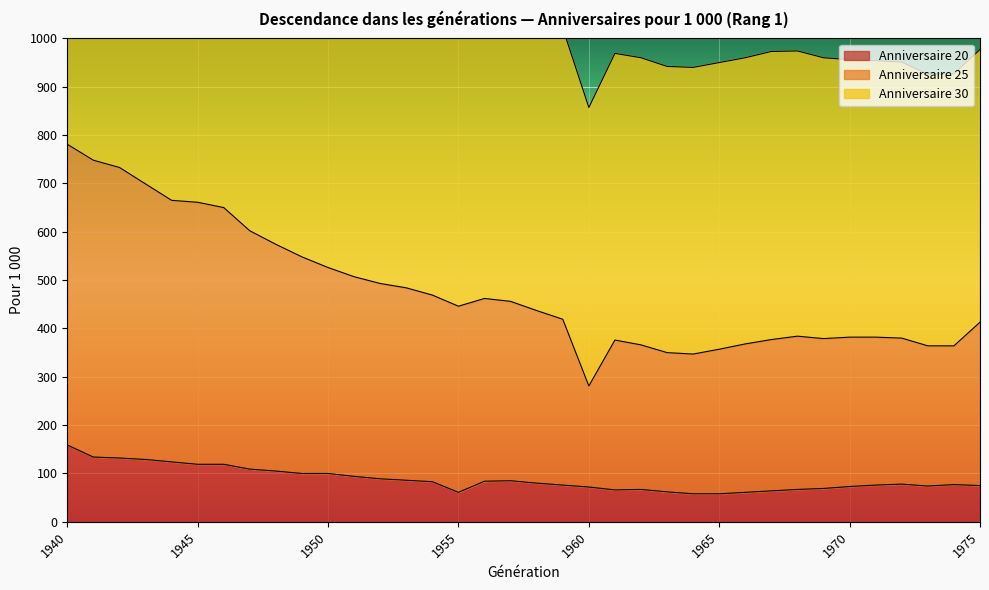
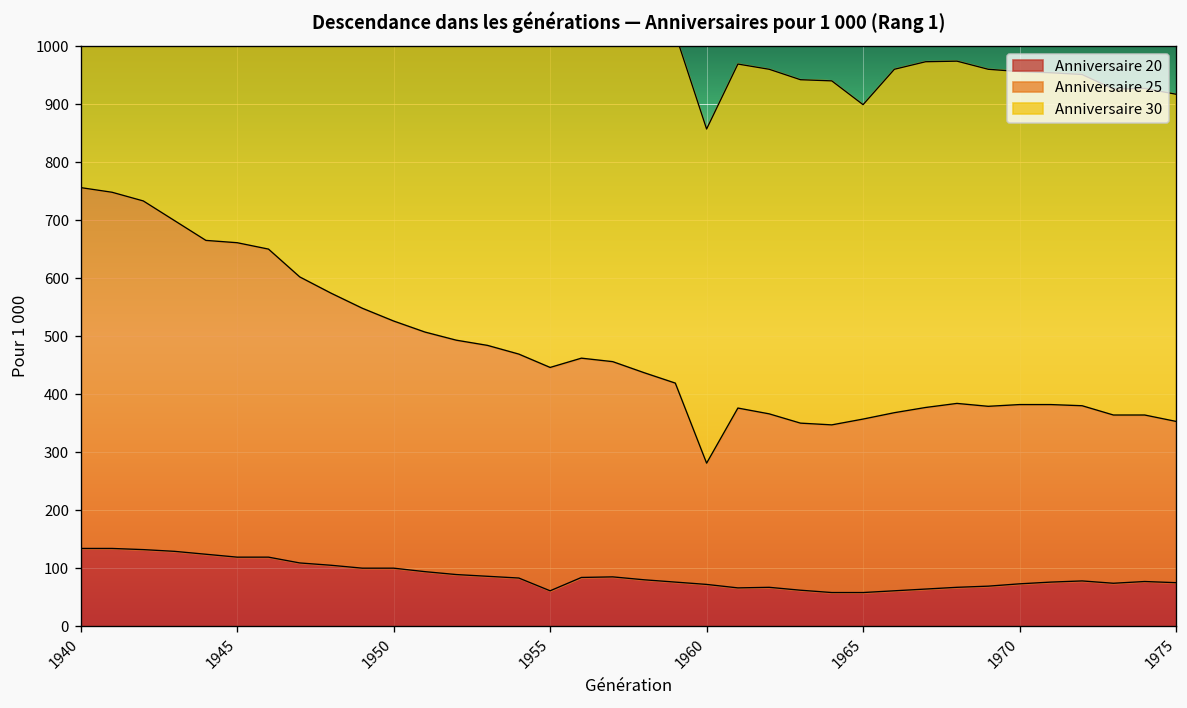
  {
    "Anniversaire 20": {
-     "1940": 160,
+     "1940": 130,
      "1945": 120,
      "1950": 100,
      "1955": 60,
      "1960": 70,
      "1965": 60,
      "1970": 70,
      "1975": 80
    },
    "Anniversaire 25": {
      "1940": 620,
      "1945": 540,
      "1950": 430,
      "1955": 390,
      "1960": 210,
      "1965": 300,
      "1970": 310,
-     "1975": 340
+     "1975": 280
    },
    "Anniversaire 30": {
      "1960": 580,
-     "1965": 590,
+     "1965": 540,
      "1975": 560
    }
  }
